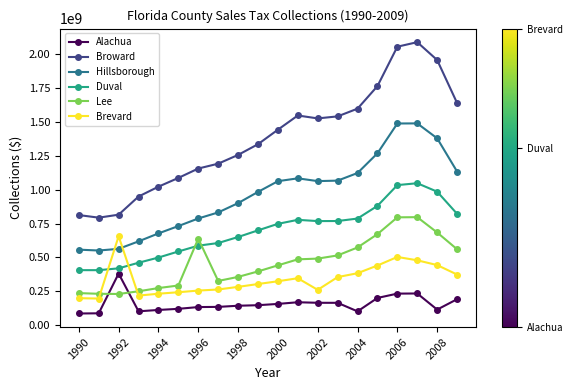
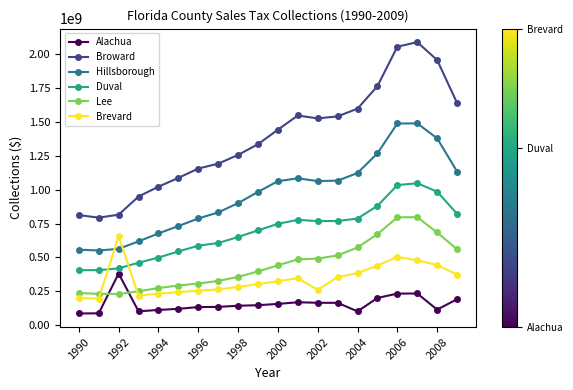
  {
    "Alachua": {
      "1990": 90000000,
      "1992": 380000000,
      "1994": 110000000,
      "1996": 130000000,
      "1998": 140000000,
      "2000": 160000000,
      "2002": 160000000,
      "2004": 100000000,
      "2006": 230000000,
      "2008": 110000000
    },
    "Lee": {
      "1990": 240000000,
      "1992": 230000000,
      "1994": 270000000,
-     "1996": 640000000,
+     "1996": 310000000,
      "1998": 360000000,
      "2000": 440000000,
      "2002": 490000000,
      "2004": 570000000,
      "2006": 800000000,
      "2008": 680000000
    },
    "Brevard": {
      "1990": 200000000,
      "1992": 660000000,
      "1994": 230000000,
      "1996": 250000000,
      "1998": 280000000,
      "2000": 320000000,
      "2002": 260000000,
      "2004": 380000000,
      "2006": 500000000,
      "2008": 440000000
    }
  }
